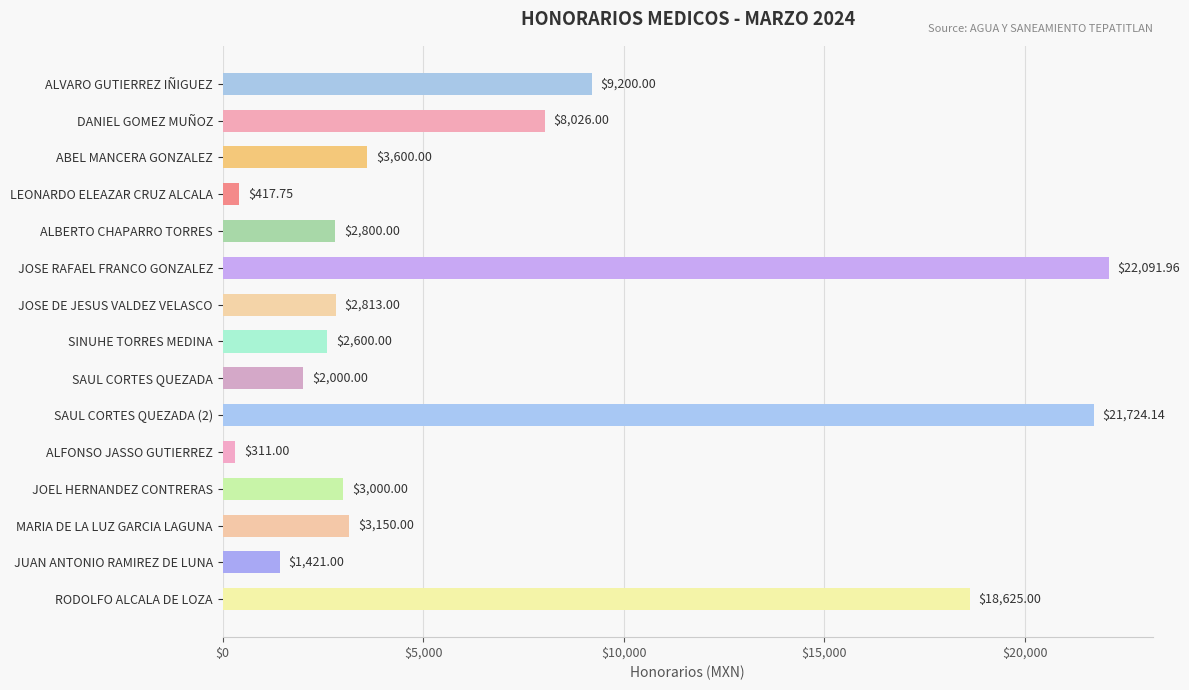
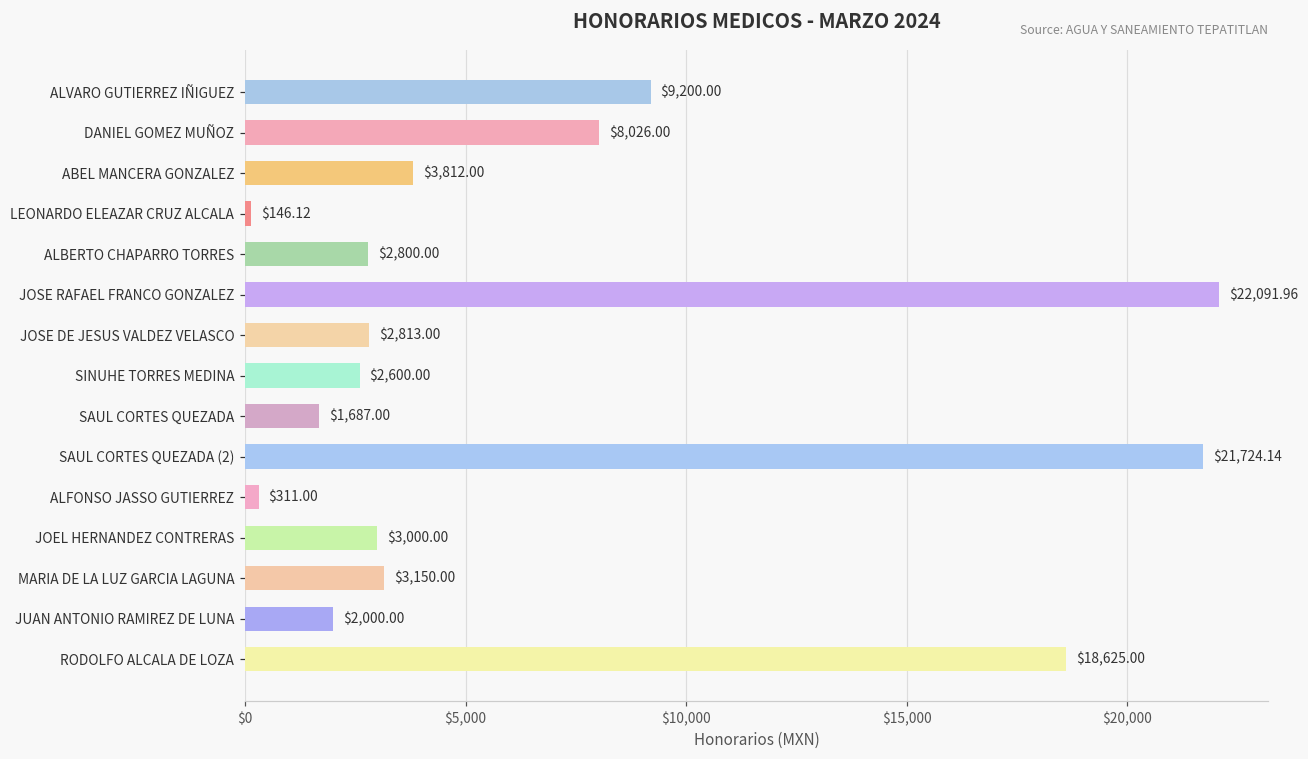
  {
    "ALVARO GUTIERREZ IÑIGUEZ": "$9,200.00",
    "DANIEL GOMEZ MUÑOZ": "$8,026.00",
-   "ABEL MANCERA GONZALEZ": "$3,600.00",
-   "LEONARDO ELEAZAR CRUZ ALCALA": "$417.75",
+   "ABEL MANCERA GONZALEZ": "$3,812.00",
+   "LEONARDO ELEAZAR CRUZ ALCALA": "$146.12",
    "ALBERTO CHAPARRO TORRES": "$2,800.00",
    "JOSE RAFAEL FRANCO GONZALEZ": "$22,091.96",
    "JOSE DE JESUS VALDEZ VELASCO": "$2,813.00",
    "SINUHE TORRES MEDINA": "$2,600.00",
-   "SAUL CORTES QUEZADA": "$2,000.00",
+   "SAUL CORTES QUEZADA": "$1,687.00",
    "SAUL CORTES QUEZADA (2)": "$21,724.14",
    "ALFONSO JASSO GUTIERREZ": "$311.00",
    "JOEL HERNANDEZ CONTRERAS": "$3,000.00",
    "MARIA DE LA LUZ GARCIA LAGUNA": "$3,150.00",
-   "JUAN ANTONIO RAMIREZ DE LUNA": "$1,421.00",
+   "JUAN ANTONIO RAMIREZ DE LUNA": "$2,000.00",
    "RODOLFO ALCALA DE LOZA": "$18,625.00"
  }
